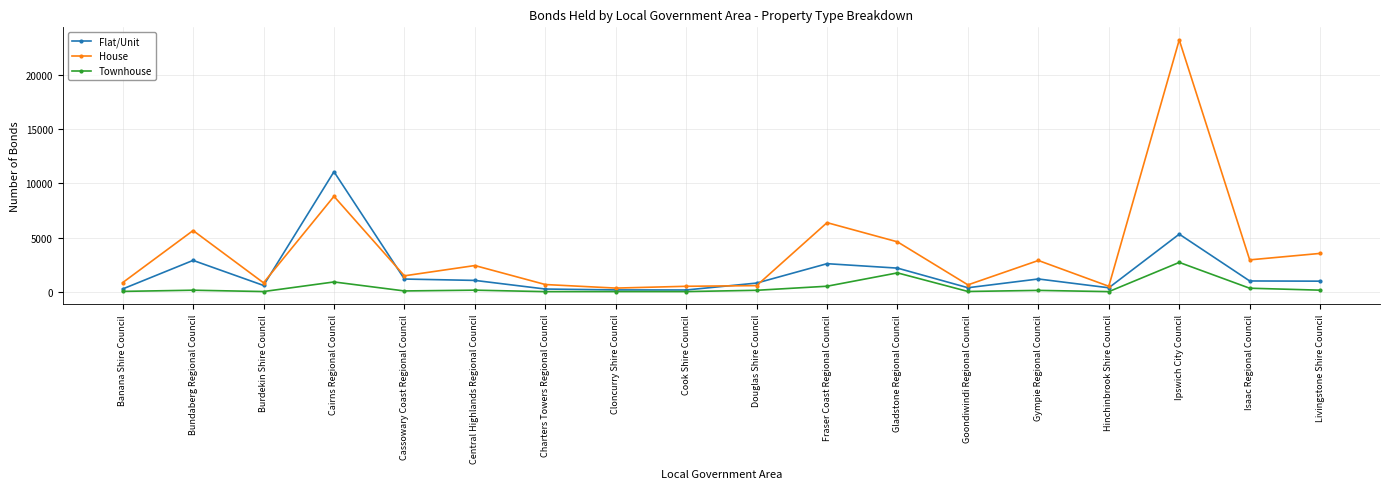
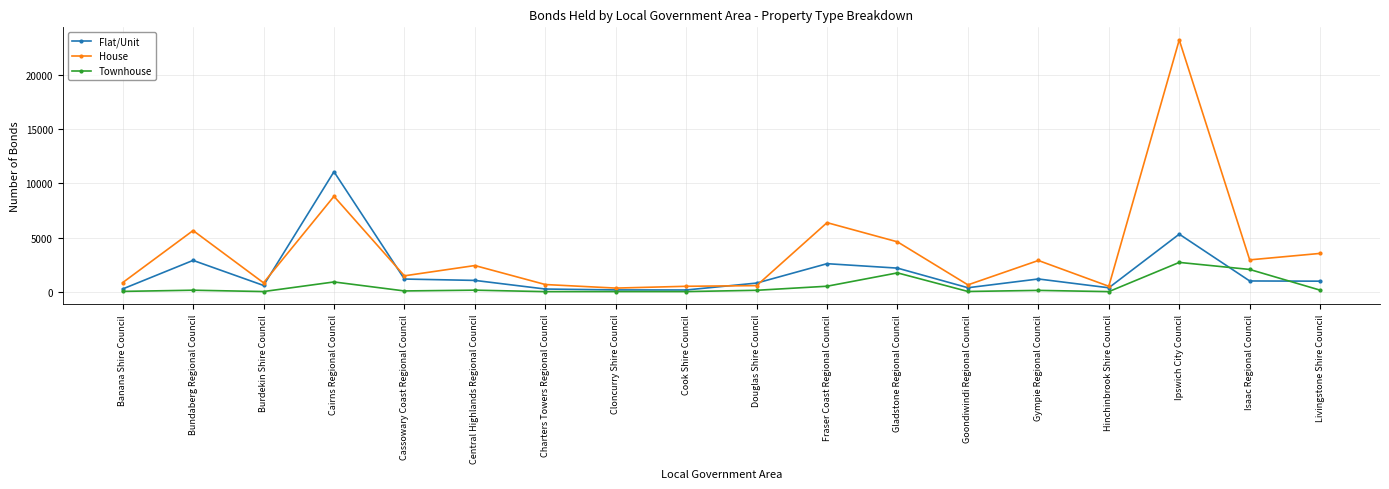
  {
    "Flat/Unit": {
      "Bundaberg Regional Council": 2900,
      "Burdekin Shire Council": 600,
      "Cairns Regional Council": 11100,
      "Cassowary Coast Regional Council": 1200,
      "Central Highlands Regional Council": 1000,
      "Charters Towers Regional Council": 200,
      "Fraser Coast Regional Council": 2600,
      "Gladstone Regional Council": 2200,
      "Goondiwindi Regional Council": 400,
      "Gympie Regional Council": 1200,
      "Ipswich City Council": 5300,
      "Isaac Regional Council": 1000,
      "Livingstone Shire Council": 1000
    },
    "House": {
      "Banana Shire Council": 800,
      "Bundaberg Regional Council": 5600,
      "Burdekin Shire Council": 800,
      "Cairns Regional Council": 8800,
      "Cassowary Coast Regional Council": 1500,
      "Central Highlands Regional Council": 2400,
      "Charters Towers Regional Council": 700,
      "Cook Shire Council": 500,
      "Fraser Coast Regional Council": 6400,
      "Gladstone Regional Council": 4600,
      "Goondiwindi Regional Council": 600,
      "Gympie Regional Council": 2900,
      "Ipswich City Council": 23300,
      "Isaac Regional Council": 2900,
      "Livingstone Shire Council": 3500
    },
    "Townhouse": {
      "Bundaberg Regional Council": 100,
      "Burdekin Shire Council": 0,
      "Cairns Regional Council": 900,
      "Cassowary Coast Regional Council": 100,
      "Central Highlands Regional Council": 100,
      "Charters Towers Regional Council": 0,
      "Douglas Shire Council": 100,
      "Fraser Coast Regional Council": 500,
      "Gladstone Regional Council": 1700,
      "Goondiwindi Regional Council": 0,
      "Gympie Regional Council": 100,
      "Hinchinbrook Shire Council": 0,
      "Ipswich City Council": 2700,
-     "Isaac Regional Council": 300,
+     "Isaac Regional Council": 2100,
      "Livingstone Shire Council": 100
    }
  }
